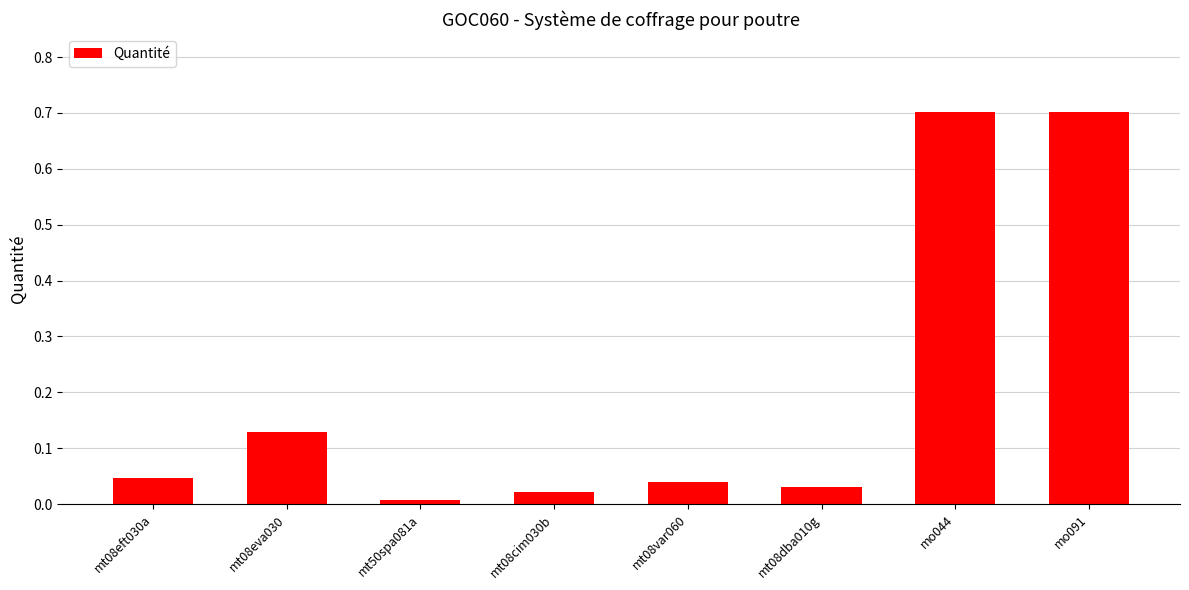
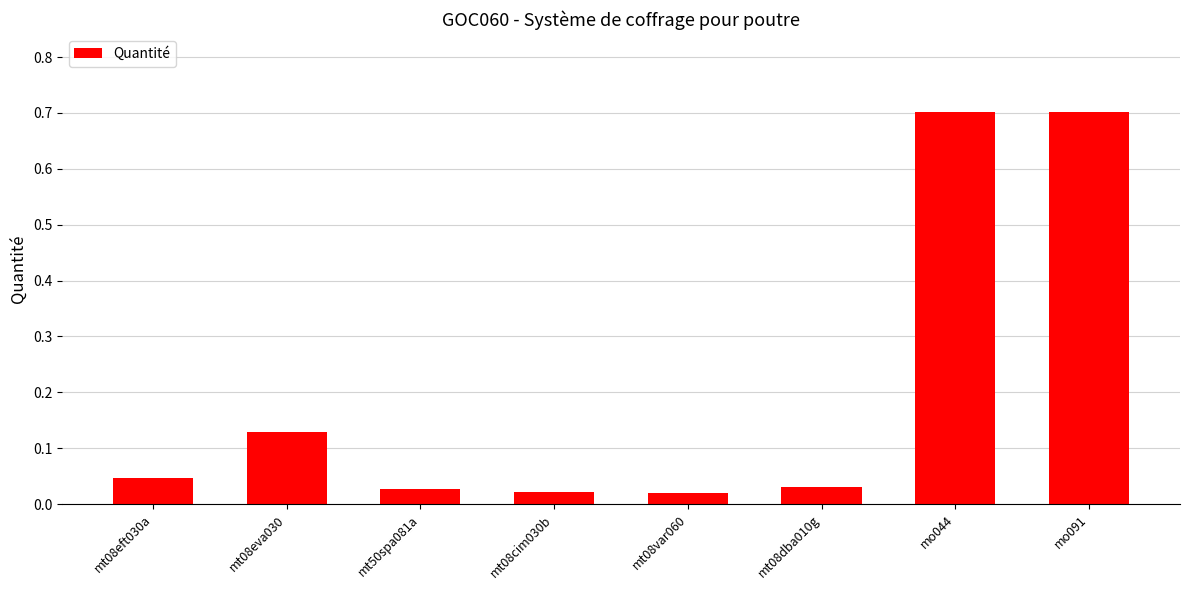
  {
    "mt08eft030a": 0.05,
    "mt08eva030": 0.13,
-   "mt50spa081a": 0.01,
+   "mt50spa081a": 0.03,
    "mt08cim030b": 0.02,
-   "mt08var060": 0.04,
+   "mt08var060": 0.02,
    "mt08dba010g": 0.03,
    "mo044": 0.70,
    "mo091": 0.70
  }
